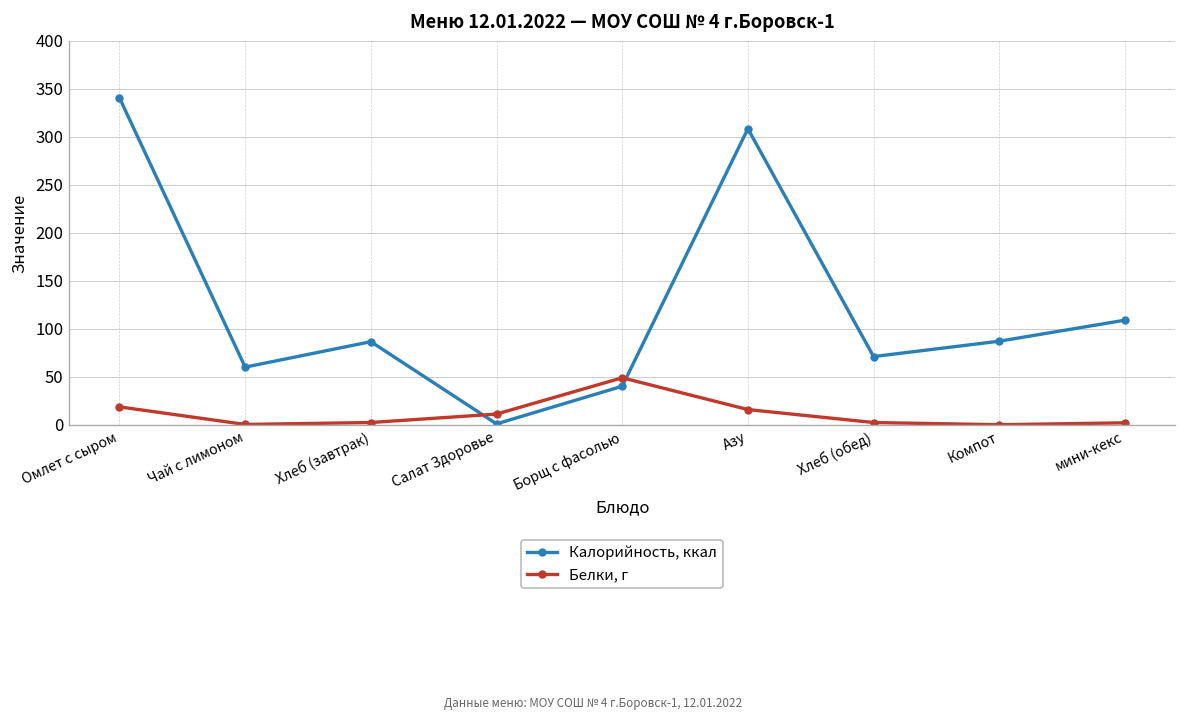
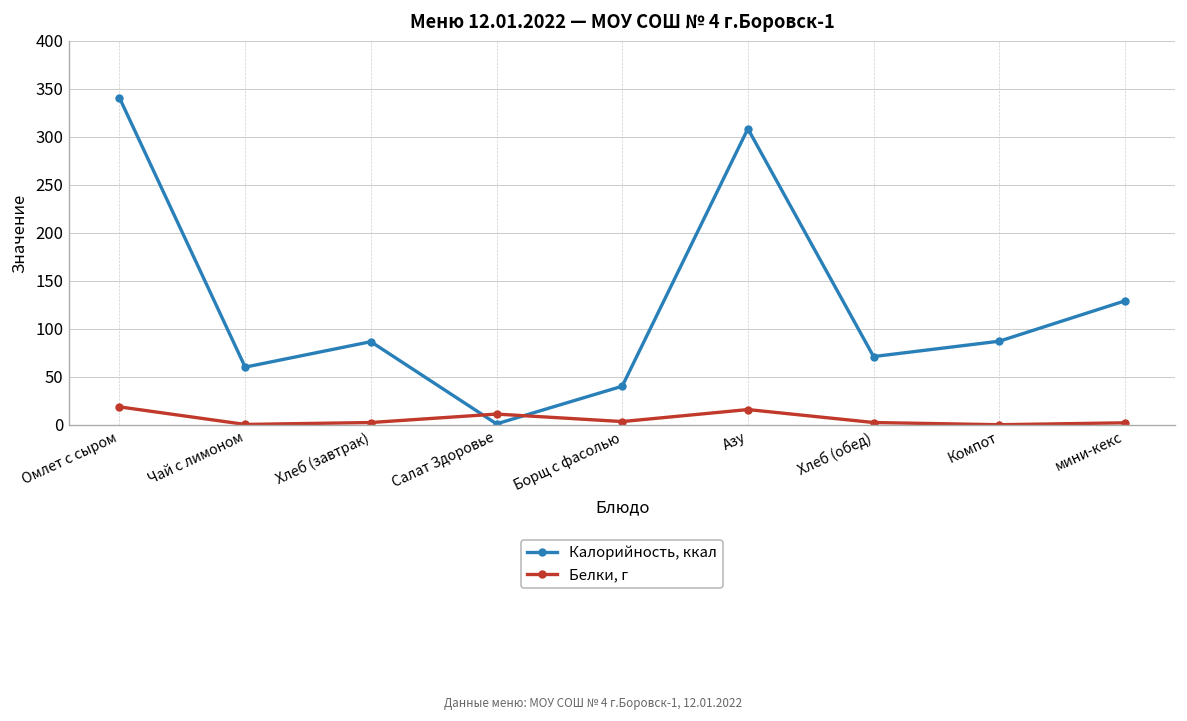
  {
    "Калорийность, ккал": {
      "Омлет с сыром": 340,
      "Чай с лимоном": 60,
      "Хлеб (завтрак)": 90,
      "Салат Здоровье": 0,
      "Борщ с фасолью": 40,
      "Азу": 310,
      "Хлеб (обед)": 70,
      "Компот": 90,
-     "мини-кекс": 110
+     "мини-кекс": 130
    },
    "Белки, г": {
      "Омлет с сыром": 20,
      "Чай с лимоном": 0,
      "Хлеб (завтрак)": 0,
      "Салат Здоровье": 10,
-     "Борщ с фасолью": 50,
+     "Борщ с фасолью": 0,
      "Азу": 20,
      "Хлеб (обед)": 0,
      "Компот": 0,
      "мини-кекс": 0
    }
  }
